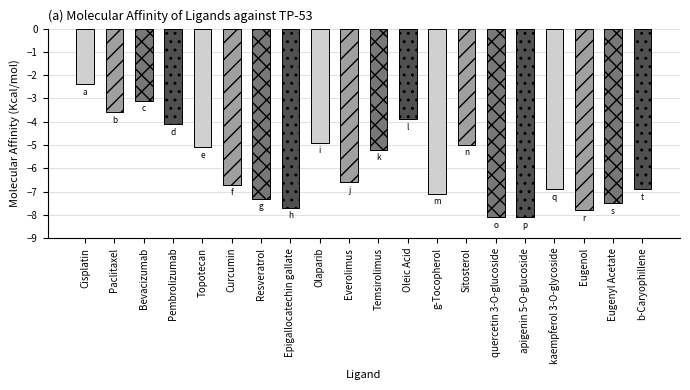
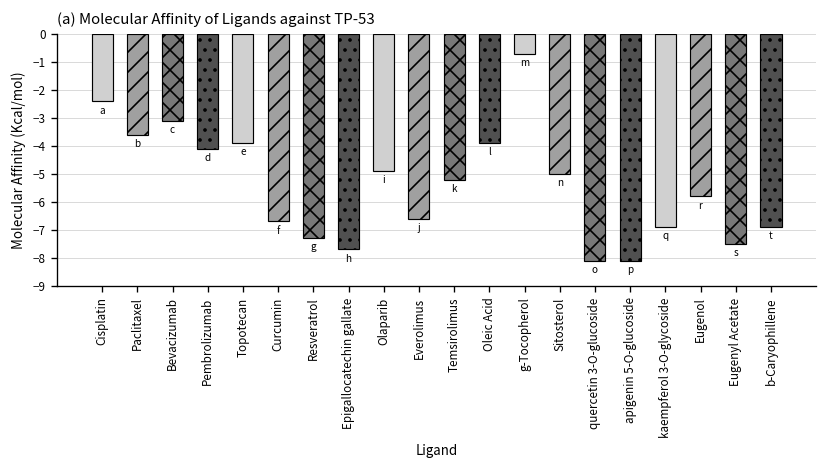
  {
    "Cisplatin": -2.4,
    "Paclitaxel": -3.6,
    "Bevacizumab": -3.1,
    "Pembrolizumab": -4.1,
-   "Topotecan": -5.1,
+   "Topotecan": -3.9,
    "Curcumin": -6.7,
    "Resveratrol": -7.3,
    "Epigallocatechin gallate": -7.7,
    "Olaparib": -4.9,
    "Everolimus": -6.6,
    "Temsirolimus": -5.2,
    "Oleic Acid": -3.9,
-   "g-Tocopherol": -7.1,
+   "g-Tocopherol": -0.7,
    "Sitosterol": -5.0,
    "quercetin 3-O-glucoside": -8.1,
    "apigenin 5-O-glucoside": -8.1,
    "kaempferol 3-O-glycoside": -6.9,
-   "Eugenol": -7.8,
+   "Eugenol": -5.8,
    "Eugenyl Acetate": -7.5,
    "b-Caryophillene": -6.9
  }
